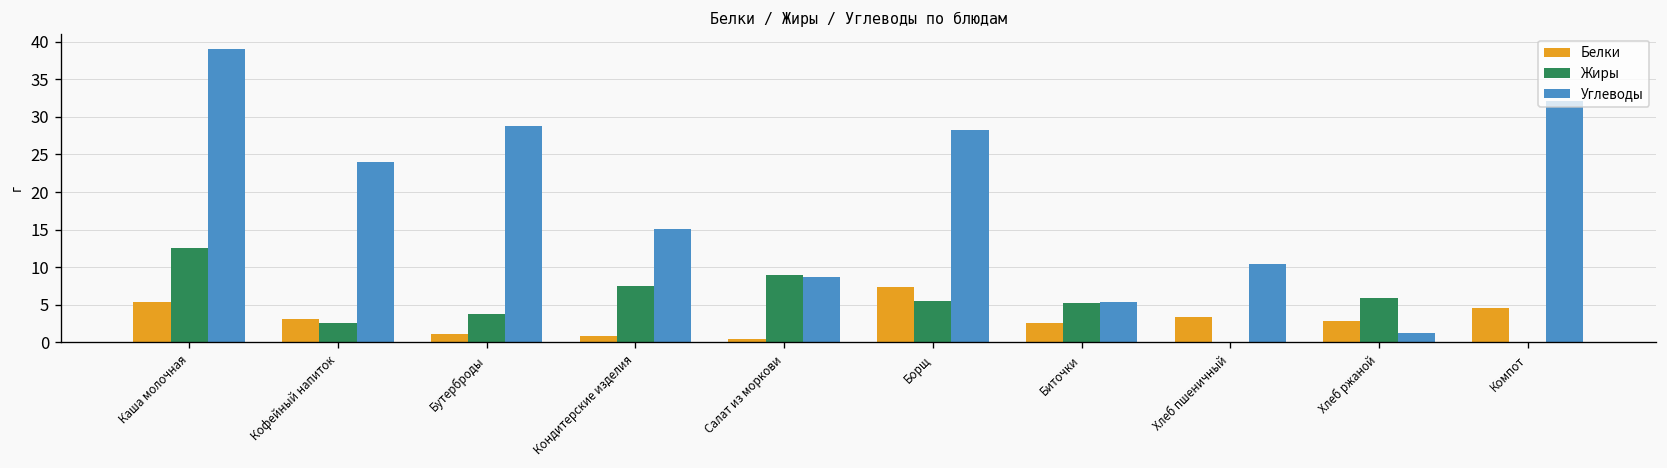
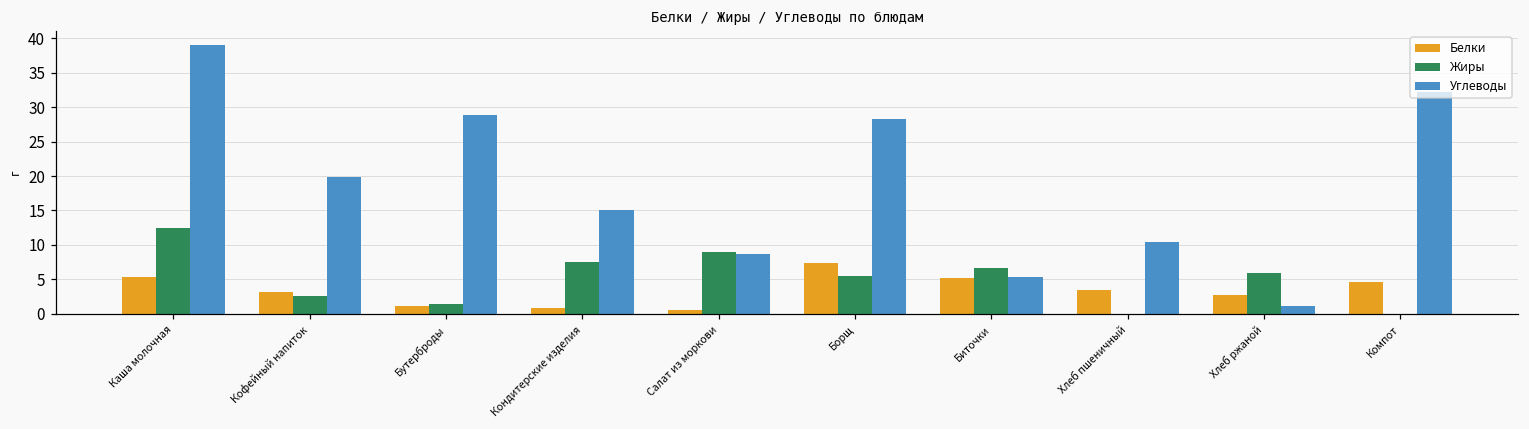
  {
    "Белки": {
      "Каша молочная": 5,
      "Кофейный напиток": 3,
      "Бутерброды": 1,
      "Кондитерские изделия": 1,
      "Салат из моркови": 1,
      "Борщ": 7,
-     "Биточки": 3,
+     "Биточки": 5,
      "Хлеб пшеничный": 3,
      "Хлеб ржаной": 3,
      "Компот": 5
    },
    "Жиры": {
      "Каша молочная": 12,
      "Кофейный напиток": 3,
-     "Бутерброды": 4,
+     "Бутерброды": 1,
      "Кондитерские изделия": 8,
      "Салат из моркови": 9,
      "Борщ": 6,
-     "Биточки": 5,
+     "Биточки": 7,
      "Хлеб ржаной": 6,
      "Компот": 0
    },
    "Углеводы": {
      "Каша молочная": 39,
-     "Кофейный напиток": 24,
+     "Кофейный напиток": 20,
      "Бутерброды": 29,
      "Кондитерские изделия": 15,
      "Салат из моркови": 9,
      "Борщ": 28,
      "Биточки": 5,
      "Хлеб пшеничный": 10,
      "Хлеб ржаной": 1,
      "Компот": 32
    }
  }
